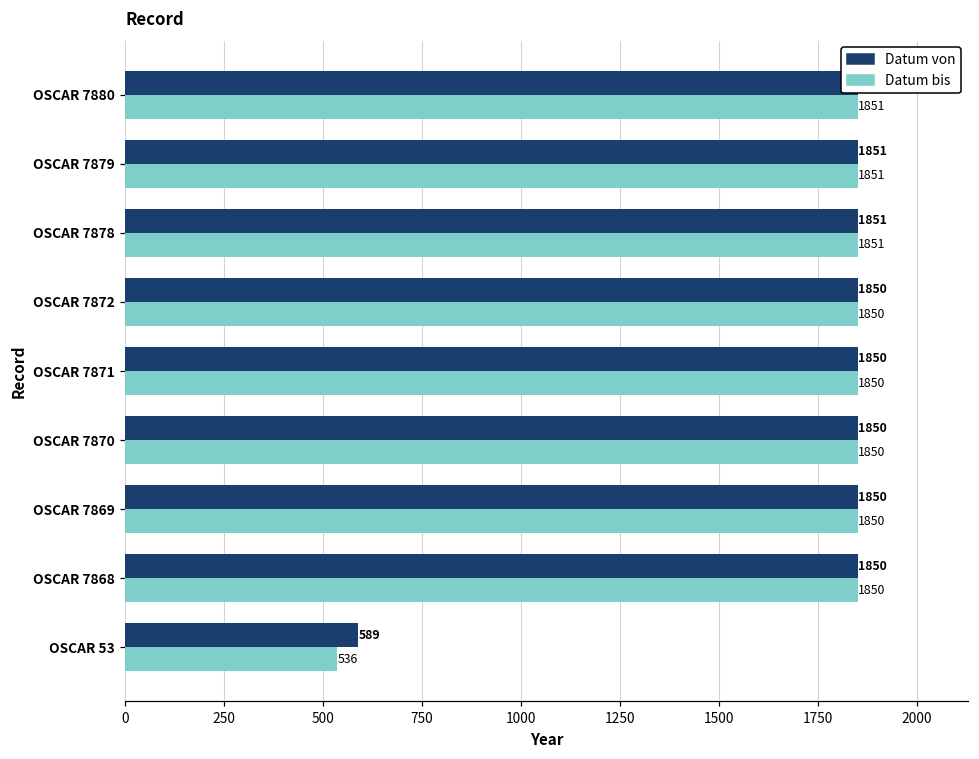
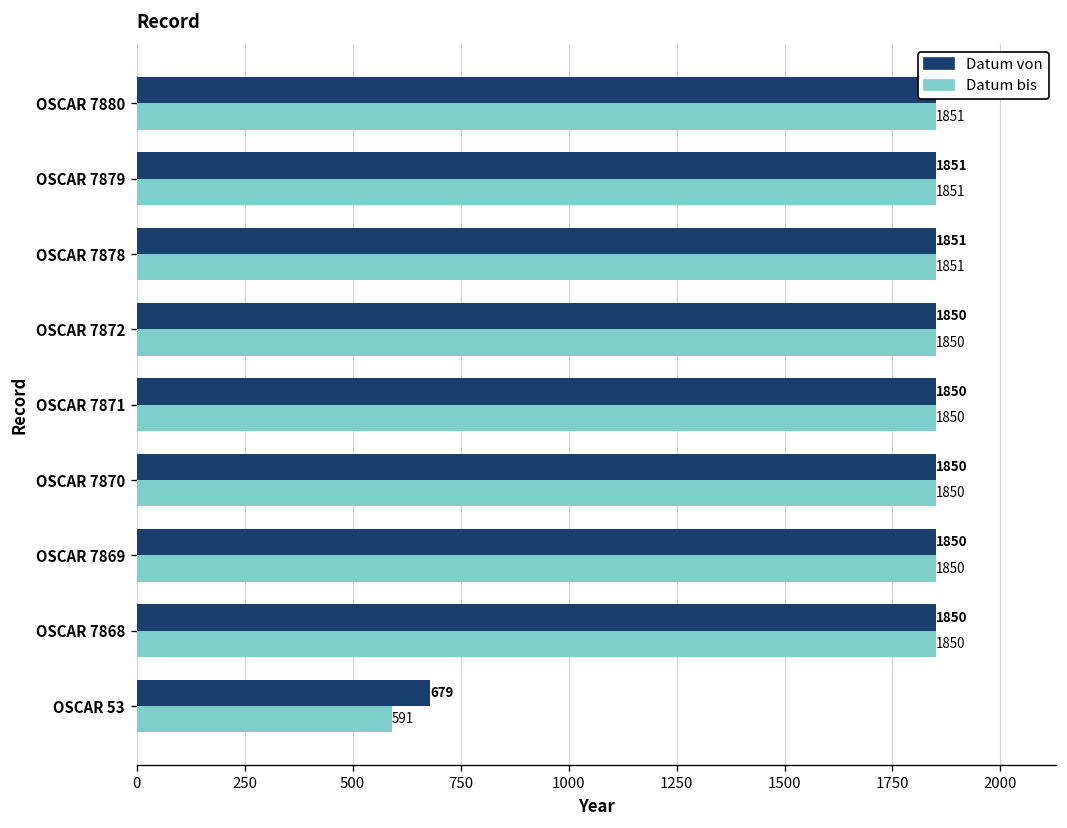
  {
    "Datum von": {
      "OSCAR 7879": 1851,
      "OSCAR 7878": 1851,
      "OSCAR 7872": 1850,
      "OSCAR 7871": 1850,
      "OSCAR 7870": 1850,
      "OSCAR 7869": 1850,
      "OSCAR 7868": 1850,
-     "OSCAR 53": 589
+     "OSCAR 53": 679
    },
    "Datum bis": {
      "OSCAR 7880": 1851,
      "OSCAR 7879": 1851,
      "OSCAR 7878": 1851,
      "OSCAR 7872": 1850,
      "OSCAR 7871": 1850,
      "OSCAR 7870": 1850,
      "OSCAR 7869": 1850,
      "OSCAR 7868": 1850,
-     "OSCAR 53": 536
+     "OSCAR 53": 591
    }
  }
